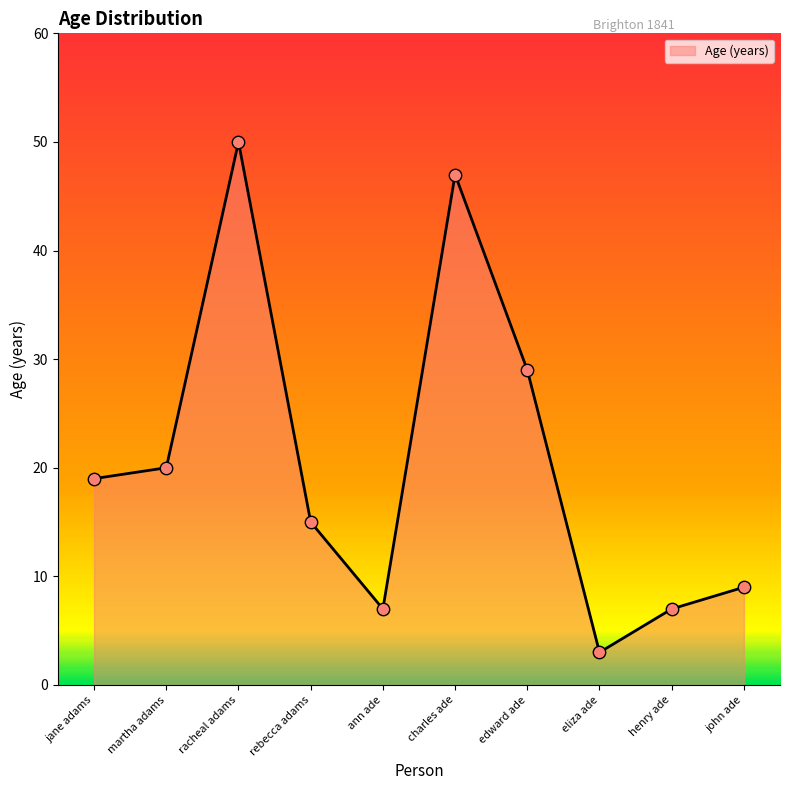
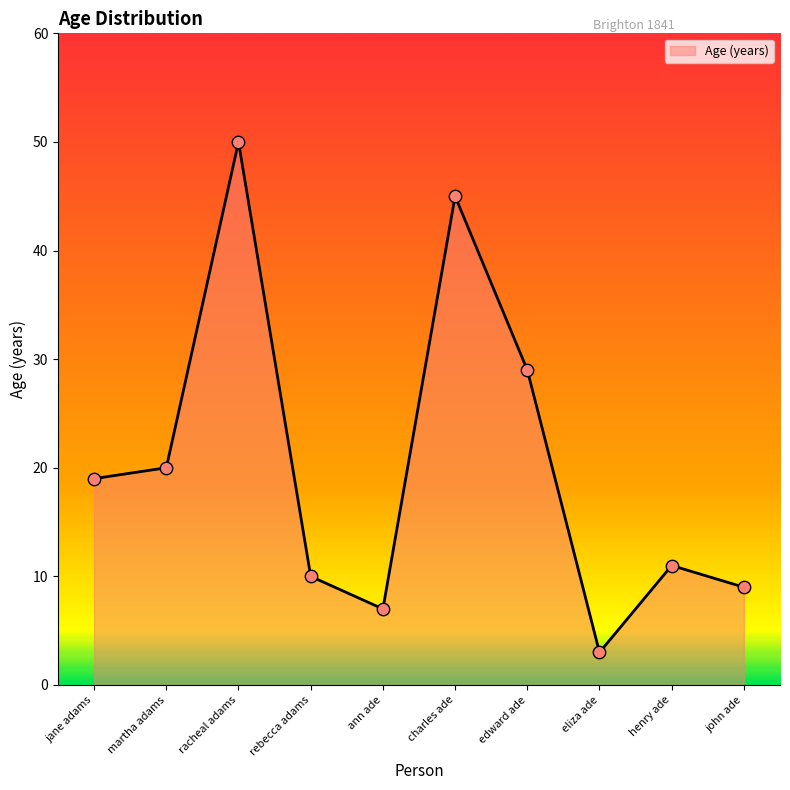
  {
    "jane adams": 19,
    "martha adams": 20,
    "racheal adams": 50,
-   "rebecca adams": 15,
+   "rebecca adams": 10,
    "ann ade": 7,
-   "charles ade": 47,
+   "charles ade": 45,
    "edward ade": 29,
    "eliza ade": 3,
-   "henry ade": 7,
+   "henry ade": 11,
    "john ade": 9
  }
